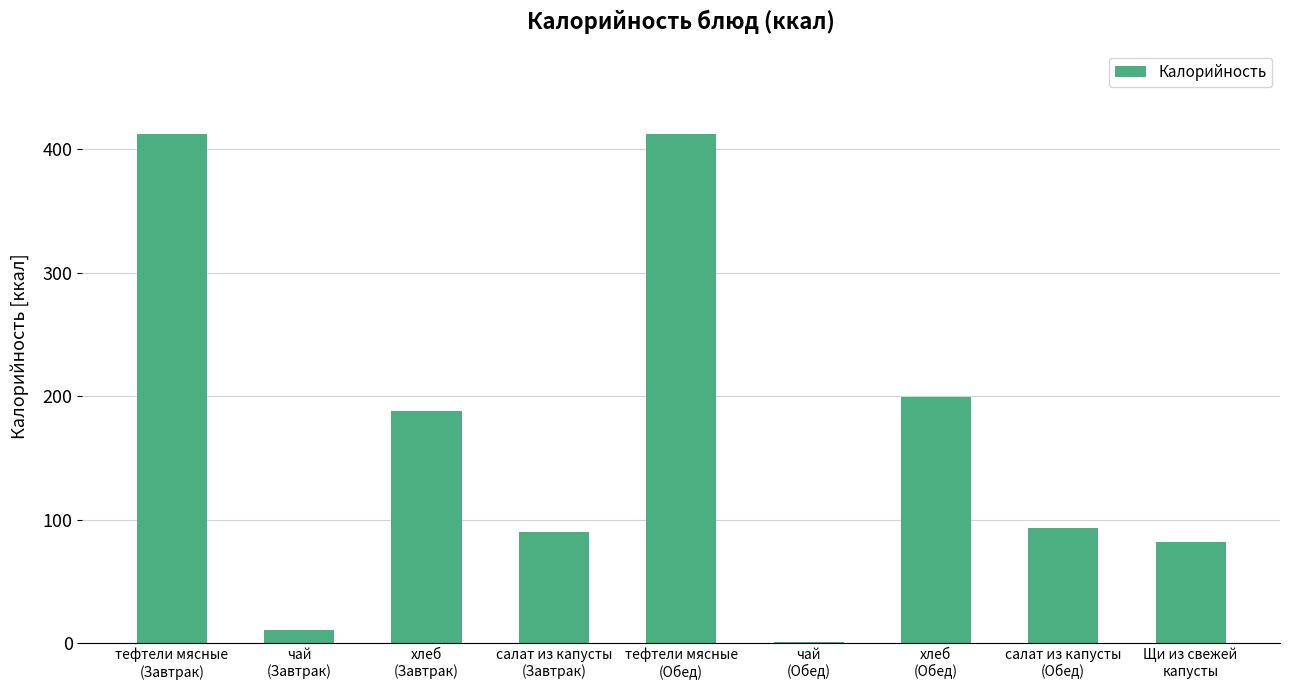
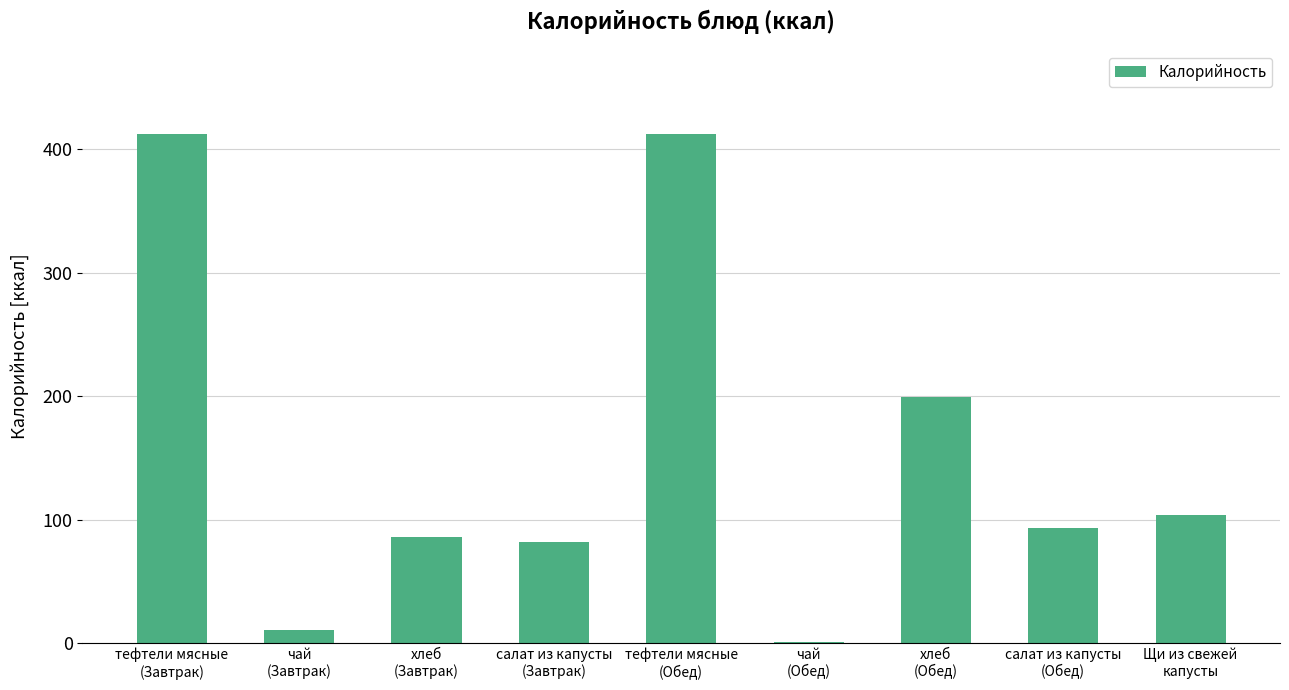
  {
    "тефтели мясные (Завтрак)": 412,
    "чай (Завтрак)": 11,
-   "хлеб (Завтрак)": 188,
-   "салат из капусты (Завтрак)": 90,
+   "хлеб (Завтрак)": 86,
+   "салат из капусты (Завтрак)": 82,
    "тефтели мясные (Обед)": 412,
    "хлеб (Обед)": 199,
    "салат из капусты (Обед)": 93,
-   "Щи из свежей капусты": 82
+   "Щи из свежей капусты": 104
  }
